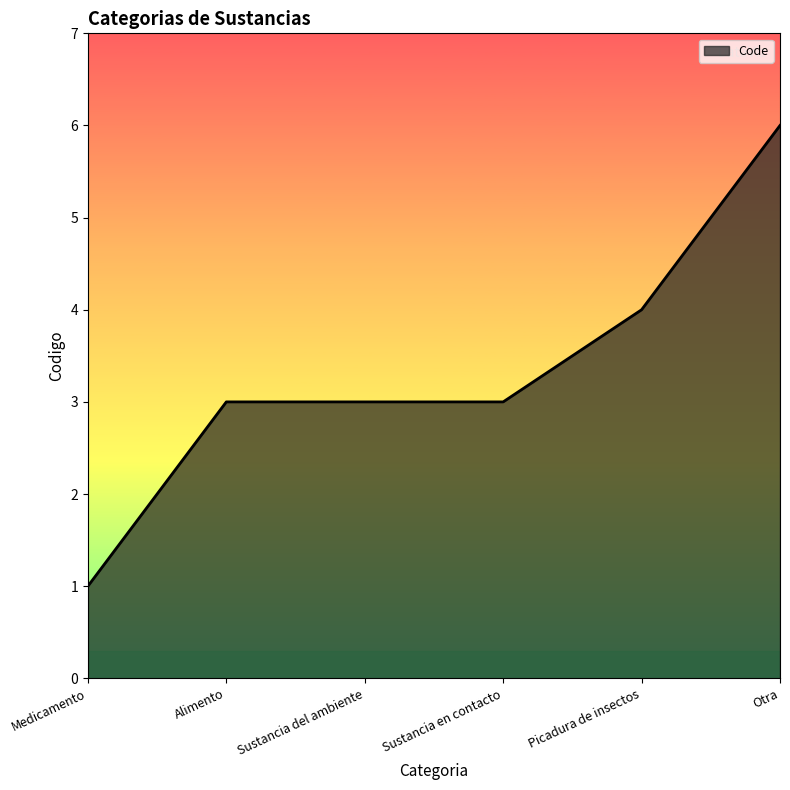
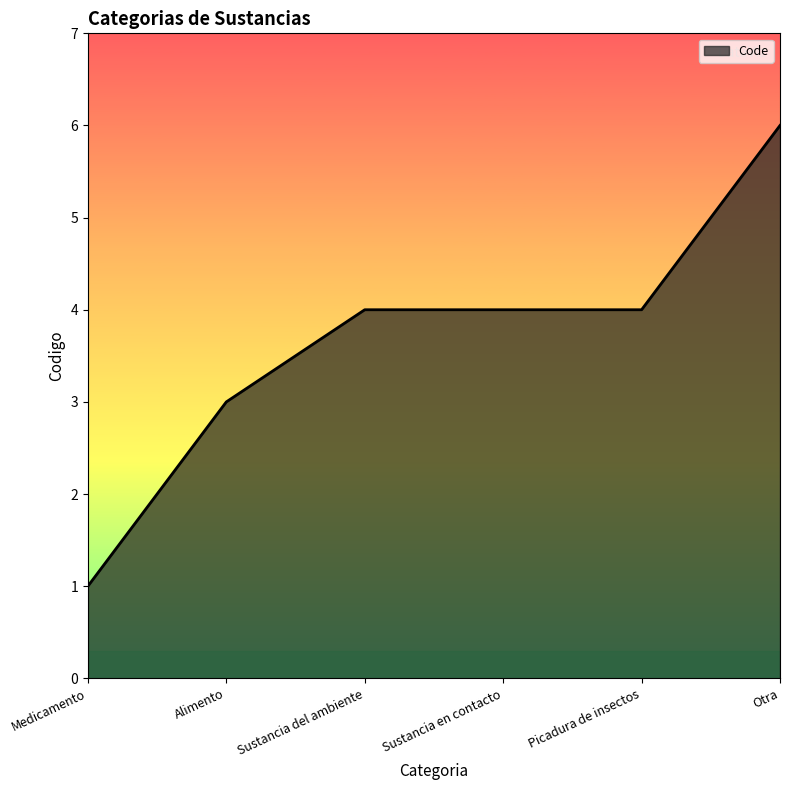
  {
    "Medicamento": 1,
    "Alimento": 3,
-   "Sustancia del ambiente": 3,
-   "Sustancia en contacto": 3,
+   "Sustancia del ambiente": 4,
+   "Sustancia en contacto": 4,
    "Picadura de insectos": 4,
    "Otra": 6
  }
